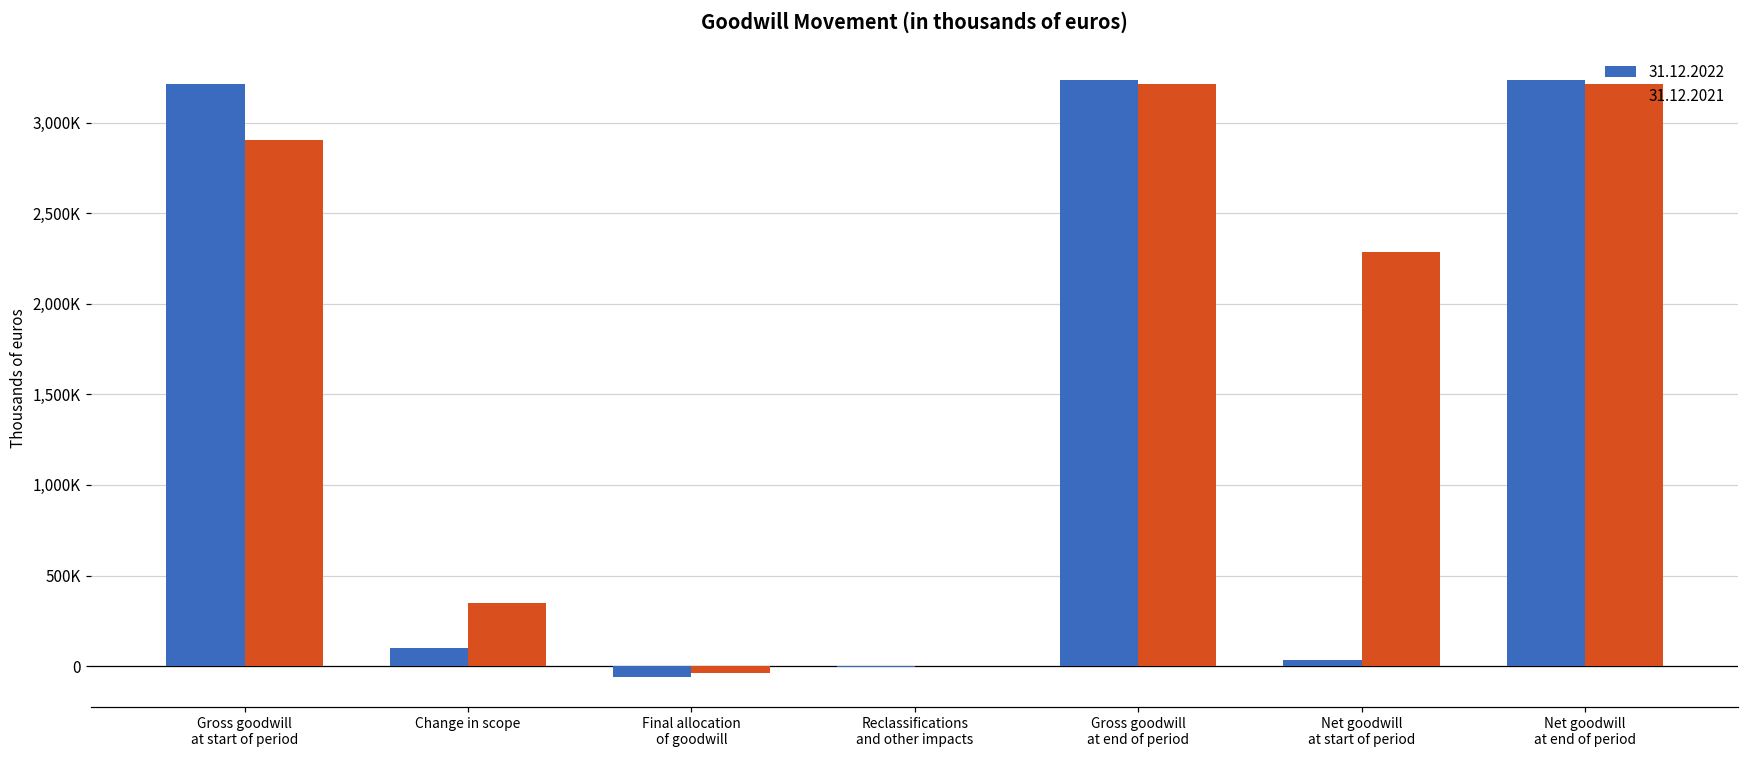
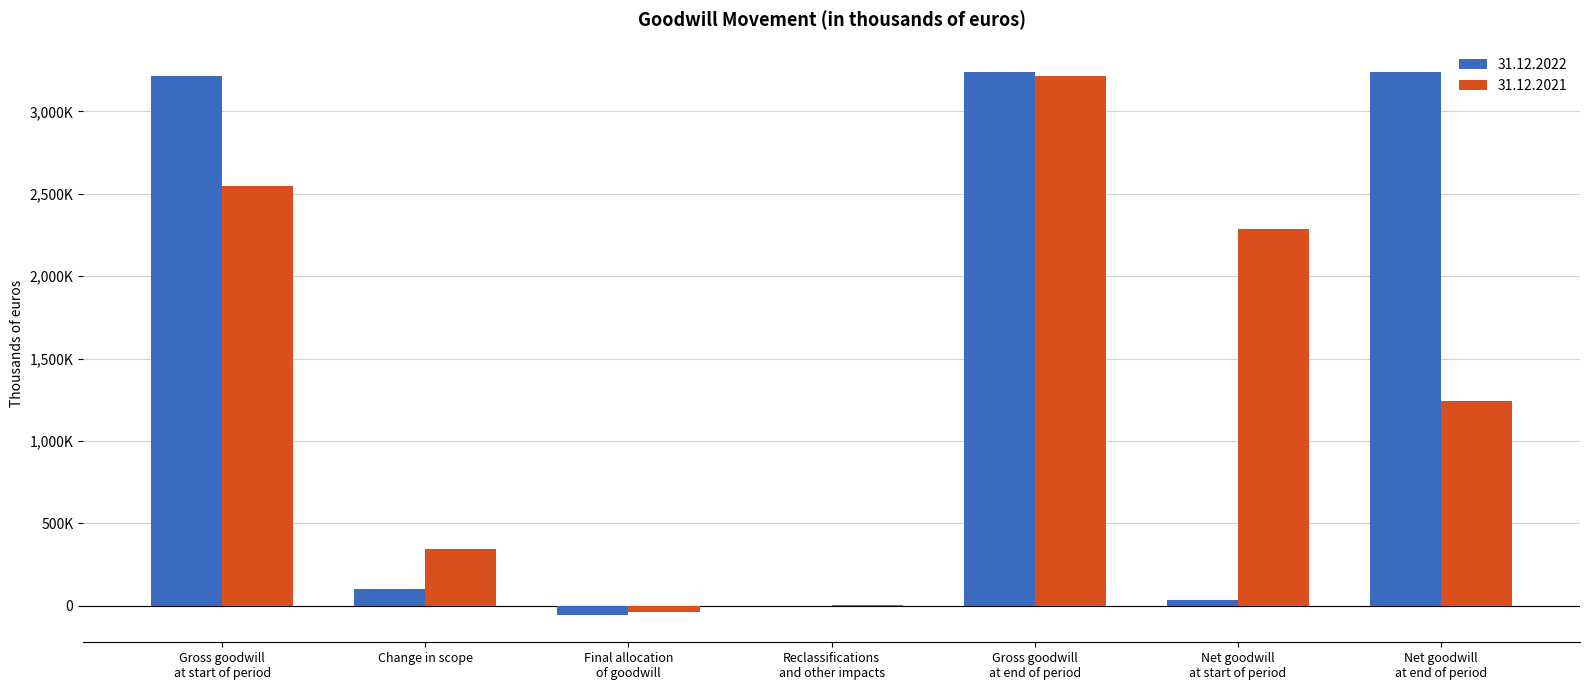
  {
    "31.12.2022": {
      "Gross goodwill at start of period": "3,210,000",
      "Change in scope": "100,000",
      "Final allocation of goodwill": "-60,000",
      "Gross goodwill at end of period": "3,240,000",
      "Net goodwill at start of period": "30,000",
      "Net goodwill at end of period": "3,240,000"
    },
    "31.12.2021": {
-     "Gross goodwill at start of period": "2,910,000",
+     "Gross goodwill at start of period": "2,550,000",
      "Change in scope": "350,000",
      "Final allocation of goodwill": "-40,000",
      "Gross goodwill at end of period": "3,210,000",
      "Net goodwill at start of period": "2,280,000",
-     "Net goodwill at end of period": "3,210,000"
+     "Net goodwill at end of period": "1,240,000"
    }
  }
